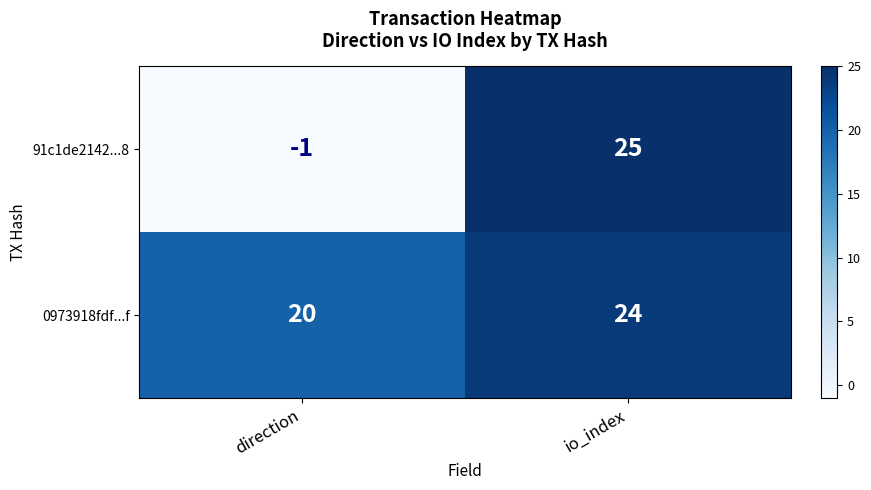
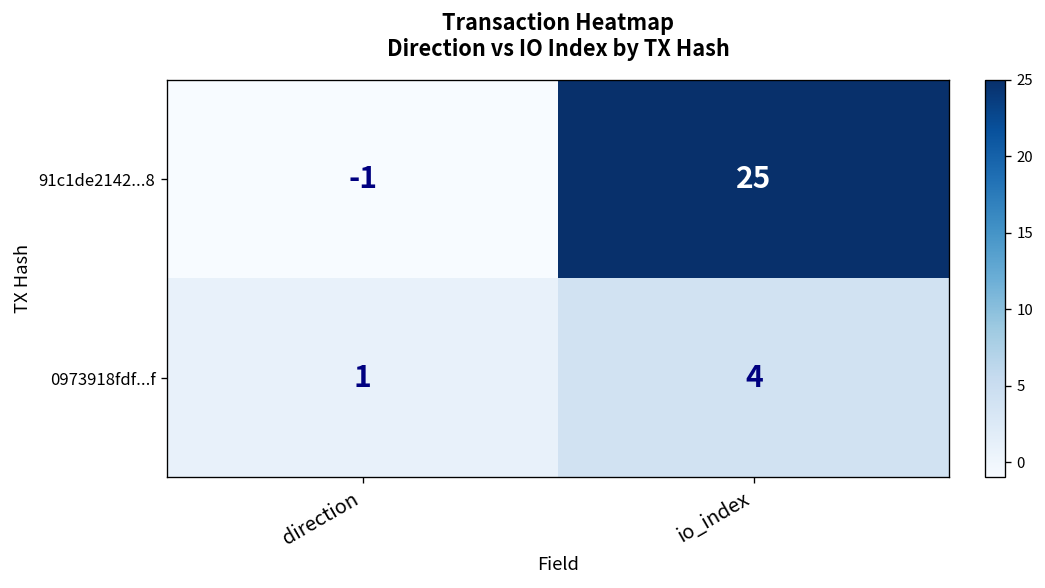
  {
    "91c1de2142...8": {
      "direction": -1,
      "io_index": 25
    },
    "0973918fdf...f": {
-     "direction": 20,
-     "io_index": 24
+     "direction": 1,
+     "io_index": 4
    }
  }
